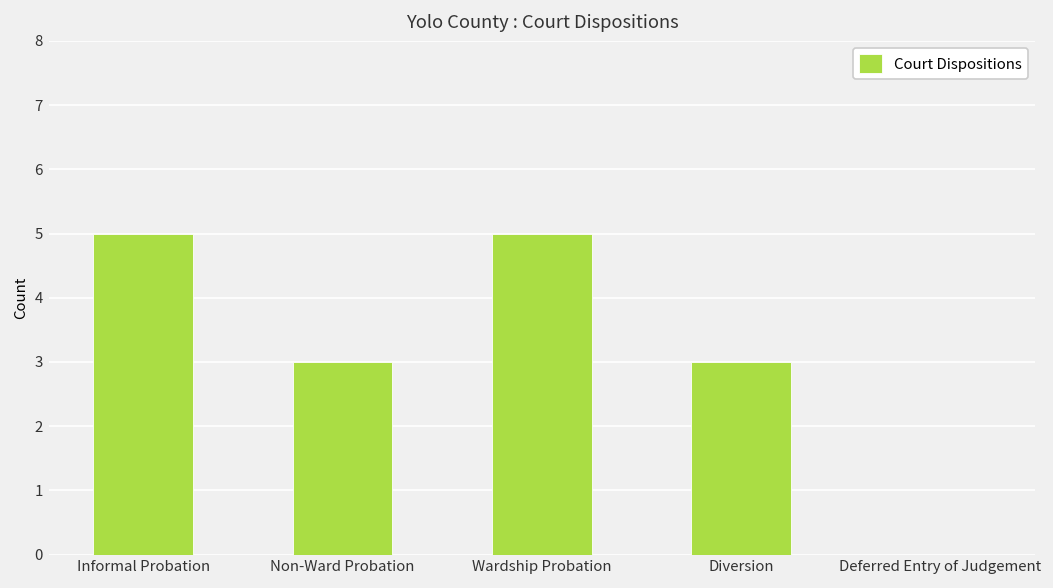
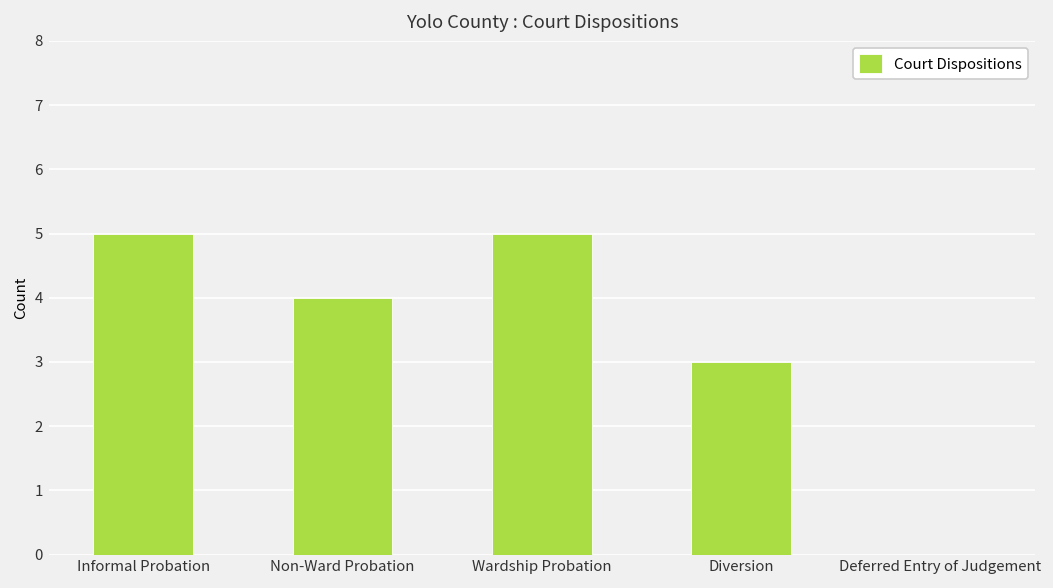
  {
    "Informal Probation": 5,
-   "Non-Ward Probation": 3,
+   "Non-Ward Probation": 4,
    "Wardship Probation": 5,
    "Diversion": 3,
    "Deferred Entry of Judgement": 0
  }
